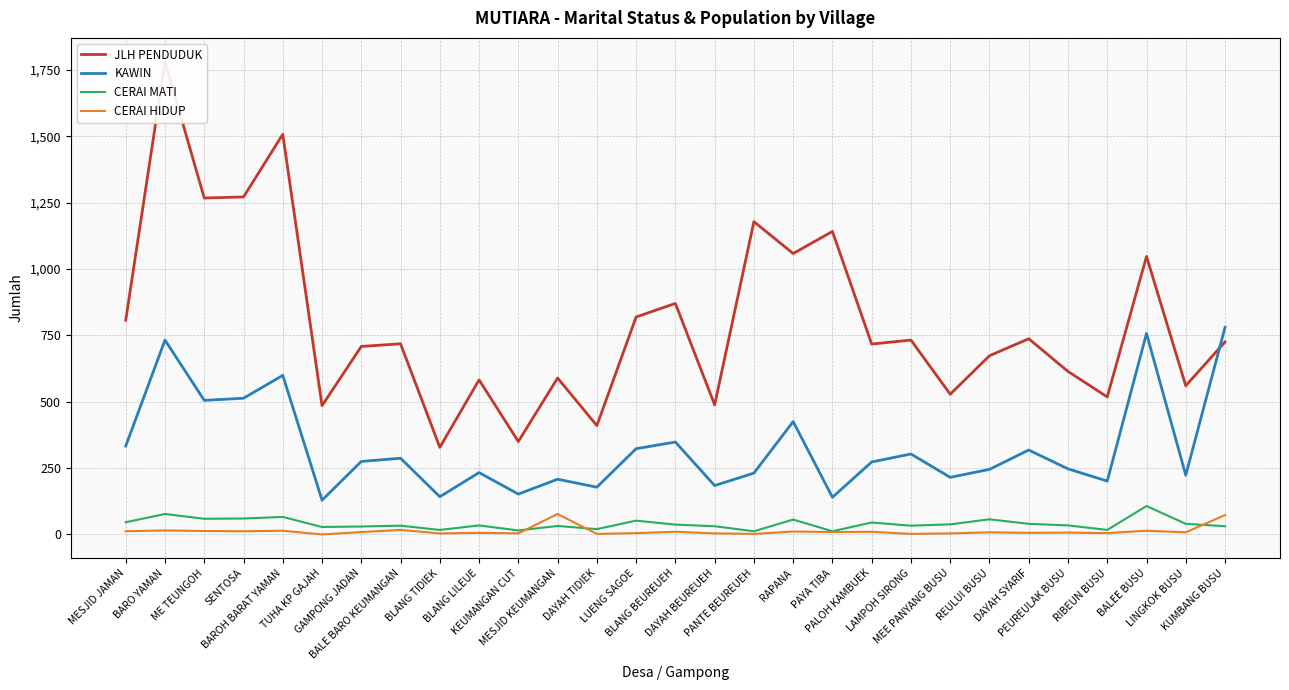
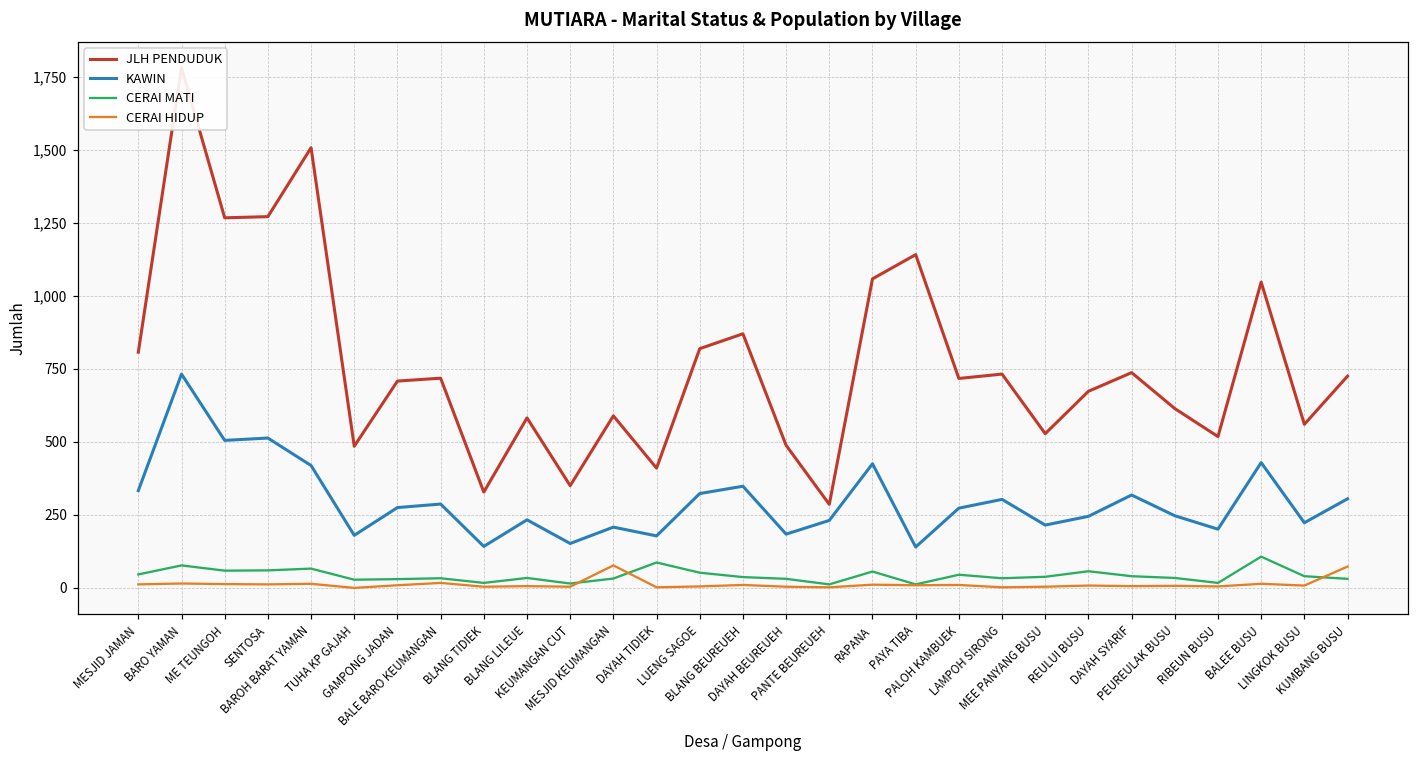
  {
    "JLH PENDUDUK": {
      "MESJID JAMAN": "810",
      "ME TEUNGOH": "1,270",
      "SENTOSA": "1,270",
      "BAROH BARAT YAMAN": "1,510",
      "TUHA KP GAJAH": "490",
      "GAMPONG JADAN": "710",
      "BALE BARO KEUMANGAN": "720",
      "BLANG TIDIEK": "330",
      "BLANG LILEUE": "580",
      "KEUMANGAN CUT": "350",
      "MESJID KEUMANGAN": "590",
      "DAYAH TIDIEK": "410",
      "LUENG SAGOE": "820",
      "BLANG BEUREUEH": "870",
      "DAYAH BEUREUEH": "490",
-     "PANTE BEUREUEH": "1,180",
+     "PANTE BEUREUEH": "290",
      "RAPANA": "1,060",
      "PAYA TIBA": "1,140",
      "PALOH KAMBUEK": "720",
      "LAMPOH SIRONG": "730",
      "MEE PANYANG BUSU": "530",
      "REULUI BUSU": "670",
      "DAYAH SYARIF": "740",
      "PEUREULAK BUSU": "610",
      "RIBEUN BUSU": "520",
      "BALEE BUSU": "1,050",
      "LINGKOK BUSU": "560",
      "KUMBANG BUSU": "730"
    },
    "KAWIN": {
      "MESJID JAMAN": "330",
      "BARO YAMAN": "730",
      "ME TEUNGOH": "510",
      "SENTOSA": "510",
-     "BAROH BARAT YAMAN": "600",
-     "TUHA KP GAJAH": "130",
+     "BAROH BARAT YAMAN": "420",
+     "TUHA KP GAJAH": "180",
      "GAMPONG JADAN": "280",
      "BALE BARO KEUMANGAN": "290",
      "BLANG TIDIEK": "140",
      "BLANG LILEUE": "230",
      "KEUMANGAN CUT": "150",
      "MESJID KEUMANGAN": "210",
      "DAYAH TIDIEK": "180",
      "LUENG SAGOE": "320",
      "BLANG BEUREUEH": "350",
      "DAYAH BEUREUEH": "180",
      "PANTE BEUREUEH": "230",
      "RAPANA": "430",
      "PAYA TIBA": "140",
      "PALOH KAMBUEK": "270",
      "LAMPOH SIRONG": "300",
      "MEE PANYANG BUSU": "220",
      "REULUI BUSU": "250",
      "DAYAH SYARIF": "320",
      "PEUREULAK BUSU": "250",
      "RIBEUN BUSU": "200",
-     "BALEE BUSU": "760",
+     "BALEE BUSU": "430",
      "LINGKOK BUSU": "220",
-     "KUMBANG BUSU": "780"
+     "KUMBANG BUSU": "310"
    },
    "CERAI MATI": {
      "MESJID JAMAN": "50",
      "BARO YAMAN": "80",
      "ME TEUNGOH": "60",
      "SENTOSA": "60",
      "BAROH BARAT YAMAN": "70",
      "TUHA KP GAJAH": "30",
      "GAMPONG JADAN": "30",
      "BALE BARO KEUMANGAN": "30",
      "BLANG TIDIEK": "20",
      "BLANG LILEUE": "30",
      "KEUMANGAN CUT": "20",
      "MESJID KEUMANGAN": "30",
-     "DAYAH TIDIEK": "20",
+     "DAYAH TIDIEK": "90",
      "LUENG SAGOE": "50",
      "BLANG BEUREUEH": "40",
      "DAYAH BEUREUEH": "30",
      "PANTE BEUREUEH": "10",
      "RAPANA": "60",
      "PALOH KAMBUEK": "50",
      "LAMPOH SIRONG": "30",
      "MEE PANYANG BUSU": "40",
      "REULUI BUSU": "60",
      "DAYAH SYARIF": "40",
      "PEUREULAK BUSU": "30",
      "RIBEUN BUSU": "20",
      "BALEE BUSU": "110",
      "LINGKOK BUSU": "40",
      "KUMBANG BUSU": "30"
    },
    "CERAI HIDUP": {
      "MESJID JAMAN": "10",
      "BARO YAMAN": "20",
      "ME TEUNGOH": "10",
      "SENTOSA": "10",
      "BAROH BARAT YAMAN": "10",
      "TUHA KP GAJAH": "0",
      "GAMPONG JADAN": "10",
      "BALE BARO KEUMANGAN": "20",
      "BLANG TIDIEK": "0",
      "BLANG LILEUE": "10",
      "KEUMANGAN CUT": "0",
      "MESJID KEUMANGAN": "80",
      "DAYAH TIDIEK": "0",
      "LUENG SAGOE": "10",
      "BLANG BEUREUEH": "10",
      "DAYAH BEUREUEH": "0",
      "PANTE BEUREUEH": "0",
      "RAPANA": "10",
      "PALOH KAMBUEK": "10",
      "LAMPOH SIRONG": "0",
      "MEE PANYANG BUSU": "0",
      "REULUI BUSU": "10",
      "DAYAH SYARIF": "10",
      "PEUREULAK BUSU": "10",
      "RIBEUN BUSU": "10",
      "BALEE BUSU": "10",
      "LINGKOK BUSU": "10",
      "KUMBANG BUSU": "70"
    }
  }
